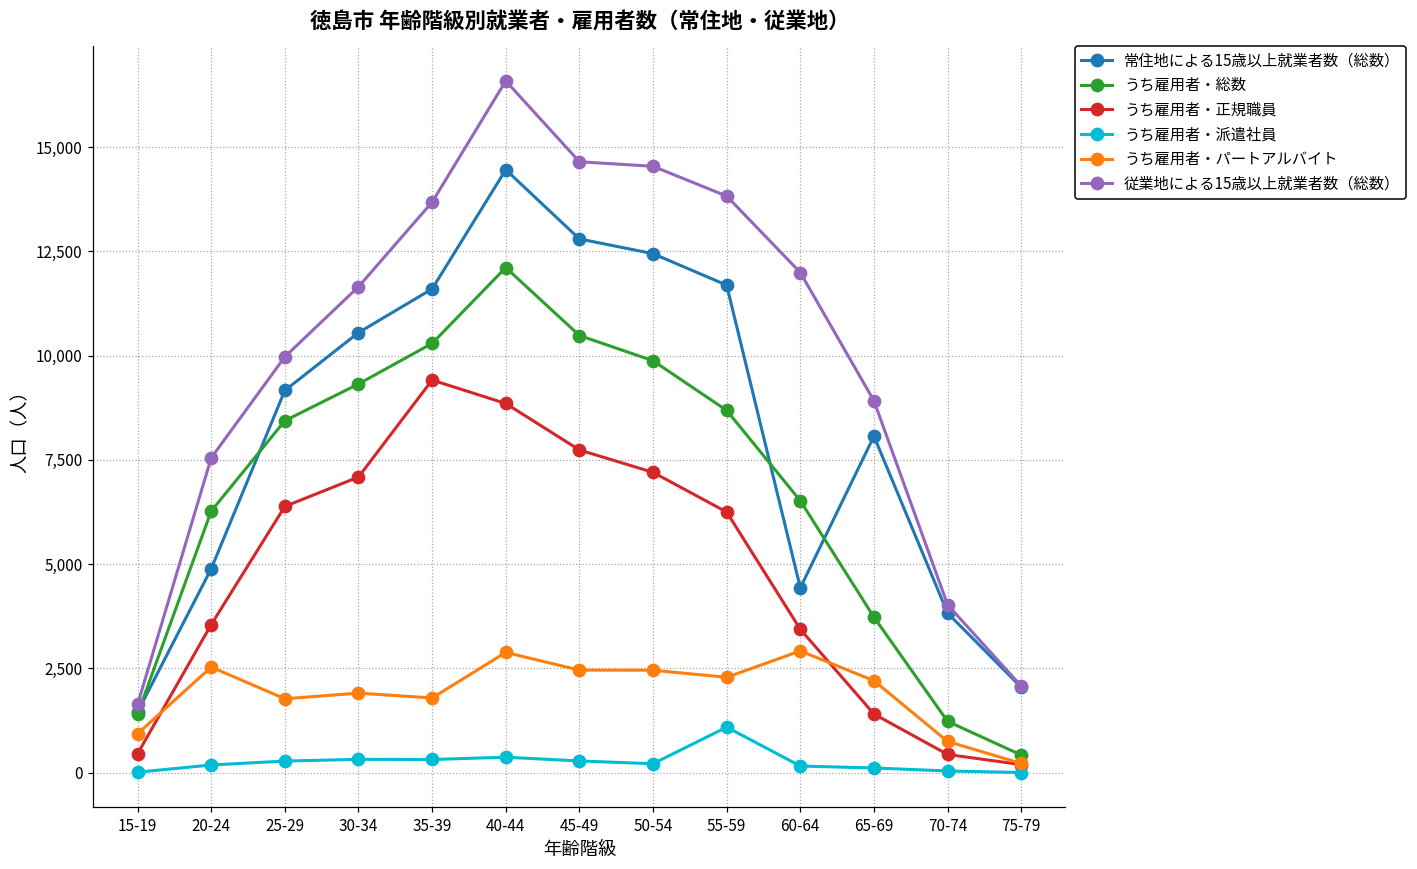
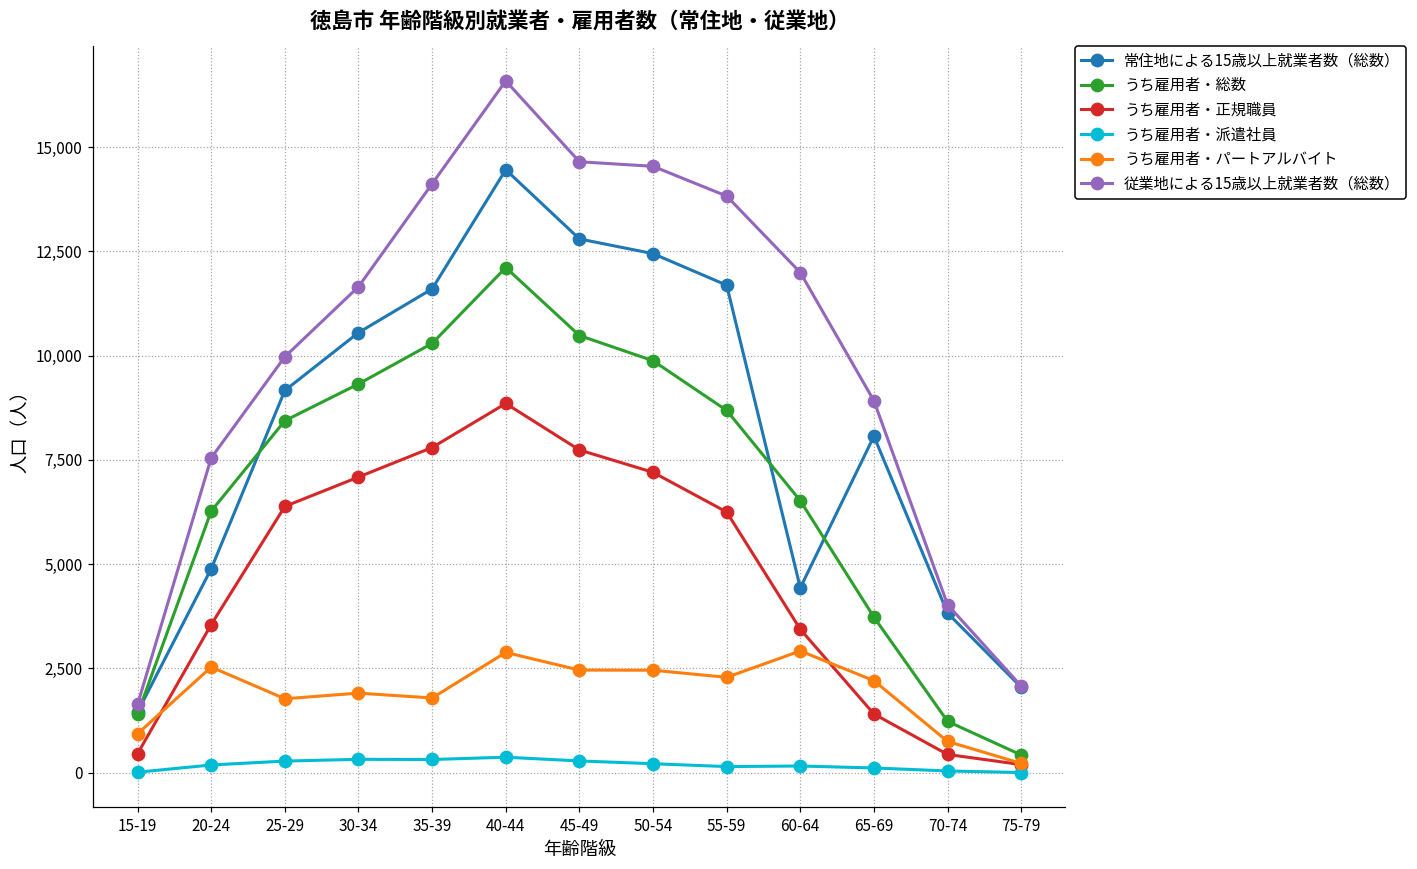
  {
    "常住地による15歳以上就業者数（総数）": {
      "20-24": "4,900",
      "25-29": "9,200",
      "30-34": "10,600",
      "35-39": "11,600",
      "40-44": "14,500",
      "45-49": "12,800",
      "50-54": "12,400",
      "55-59": "11,700",
      "60-64": "4,400",
      "65-69": "8,100",
      "70-74": "3,800"
    },
    "うち雇用者・総数": {
      "20-24": "6,300",
      "25-29": "8,400",
      "30-34": "9,300",
      "35-39": "10,300",
      "40-44": "12,100",
      "45-49": "10,500",
      "50-54": "9,900",
      "55-59": "8,700",
      "60-64": "6,500",
      "65-69": "3,700",
      "70-74": "1,200",
      "75-79": "400"
    },
    "うち雇用者・正規職員": {
      "15-19": "500",
      "20-24": "3,600",
      "25-29": "6,400",
      "30-34": "7,100",
-     "35-39": "9,400",
+     "35-39": "7,800",
      "40-44": "8,900",
      "45-49": "7,700",
      "50-54": "7,200",
      "55-59": "6,300",
      "60-64": "3,400",
      "65-69": "1,400",
      "70-74": "400"
    },
    "うち雇用者・派遣社員": {
      "15-19": "0",
      "20-24": "200",
      "25-29": "300",
      "30-34": "300",
      "35-39": "300",
      "40-44": "400",
      "45-49": "300",
      "50-54": "200",
-     "55-59": "1,100",
+     "55-59": "100",
      "60-64": "200",
      "65-69": "100",
      "70-74": "0",
      "75-79": "0"
    },
    "うち雇用者・パートアルバイト": {
      "15-19": "900",
      "20-24": "2,500",
      "25-29": "1,800",
      "30-34": "1,900",
      "35-39": "1,800",
      "40-44": "2,900",
      "45-49": "2,500",
      "50-54": "2,500",
      "55-59": "2,300",
      "60-64": "2,900",
      "65-69": "2,200",
      "70-74": "800"
    },
    "従業地による15歳以上就業者数（総数）": {
      "15-19": "1,600",
      "20-24": "7,500",
      "25-29": "10,000",
      "30-34": "11,700",
-     "35-39": "13,700",
+     "35-39": "14,100",
      "40-44": "16,600",
      "45-49": "14,600",
      "50-54": "14,500",
      "55-59": "13,800",
      "60-64": "12,000",
      "65-69": "8,900",
      "70-74": "4,000"
    }
  }
